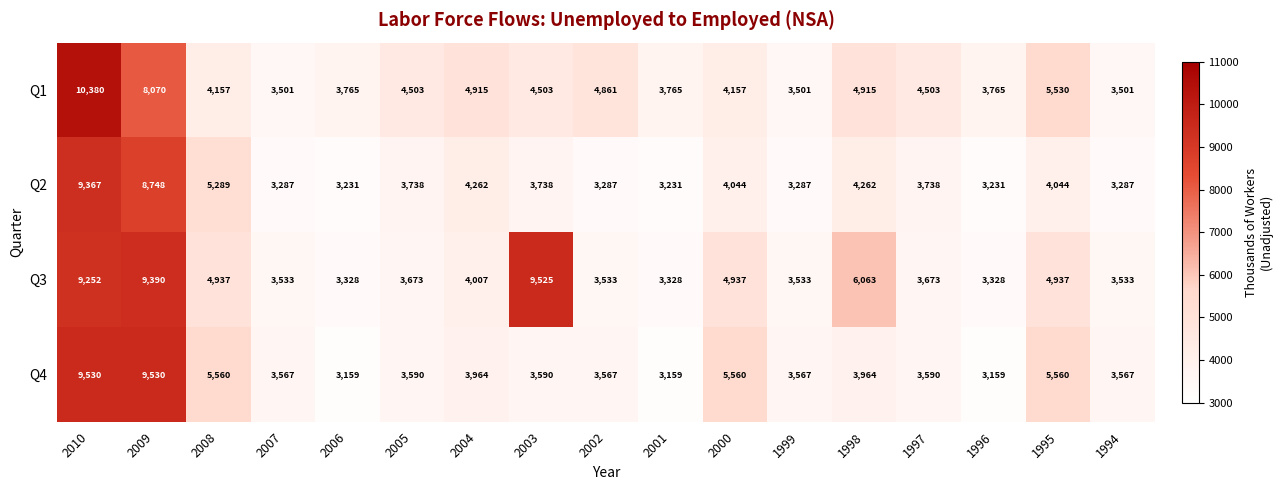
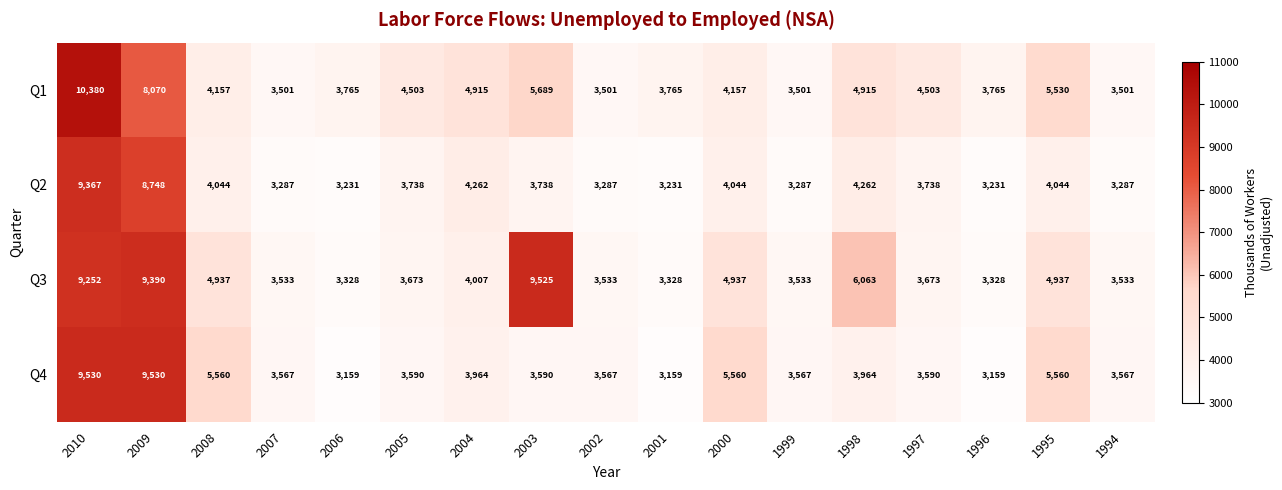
  {
    "Q1": {
      "2010": "10,380",
      "2009": "8,070",
      "2008": "4,157",
      "2007": "3,501",
      "2006": "3,765",
      "2005": "4,503",
      "2004": "4,915",
-     "2003": "4,503",
-     "2002": "4,861",
+     "2003": "5,689",
+     "2002": "3,501",
      "2001": "3,765",
      "2000": "4,157",
      "1999": "3,501",
      "1998": "4,915",
      "1997": "4,503",
      "1996": "3,765",
      "1995": "5,530",
      "1994": "3,501"
    },
    "Q2": {
      "2010": "9,367",
      "2009": "8,748",
-     "2008": "5,289",
+     "2008": "4,044",
      "2007": "3,287",
      "2006": "3,231",
      "2005": "3,738",
      "2004": "4,262",
      "2003": "3,738",
      "2002": "3,287",
      "2001": "3,231",
      "2000": "4,044",
      "1999": "3,287",
      "1998": "4,262",
      "1997": "3,738",
      "1996": "3,231",
      "1995": "4,044",
      "1994": "3,287"
    },
    "Q3": {
      "2010": "9,252",
      "2009": "9,390",
      "2008": "4,937",
      "2007": "3,533",
      "2006": "3,328",
      "2005": "3,673",
      "2004": "4,007",
      "2003": "9,525",
      "2002": "3,533",
      "2001": "3,328",
      "2000": "4,937",
      "1999": "3,533",
      "1998": "6,063",
      "1997": "3,673",
      "1996": "3,328",
      "1995": "4,937",
      "1994": "3,533"
    },
    "Q4": {
      "2010": "9,530",
      "2009": "9,530",
      "2008": "5,560",
      "2007": "3,567",
      "2006": "3,159",
      "2005": "3,590",
      "2004": "3,964",
      "2003": "3,590",
      "2002": "3,567",
      "2001": "3,159",
      "2000": "5,560",
      "1999": "3,567",
      "1998": "3,964",
      "1997": "3,590",
      "1996": "3,159",
      "1995": "5,560",
      "1994": "3,567"
    }
  }
